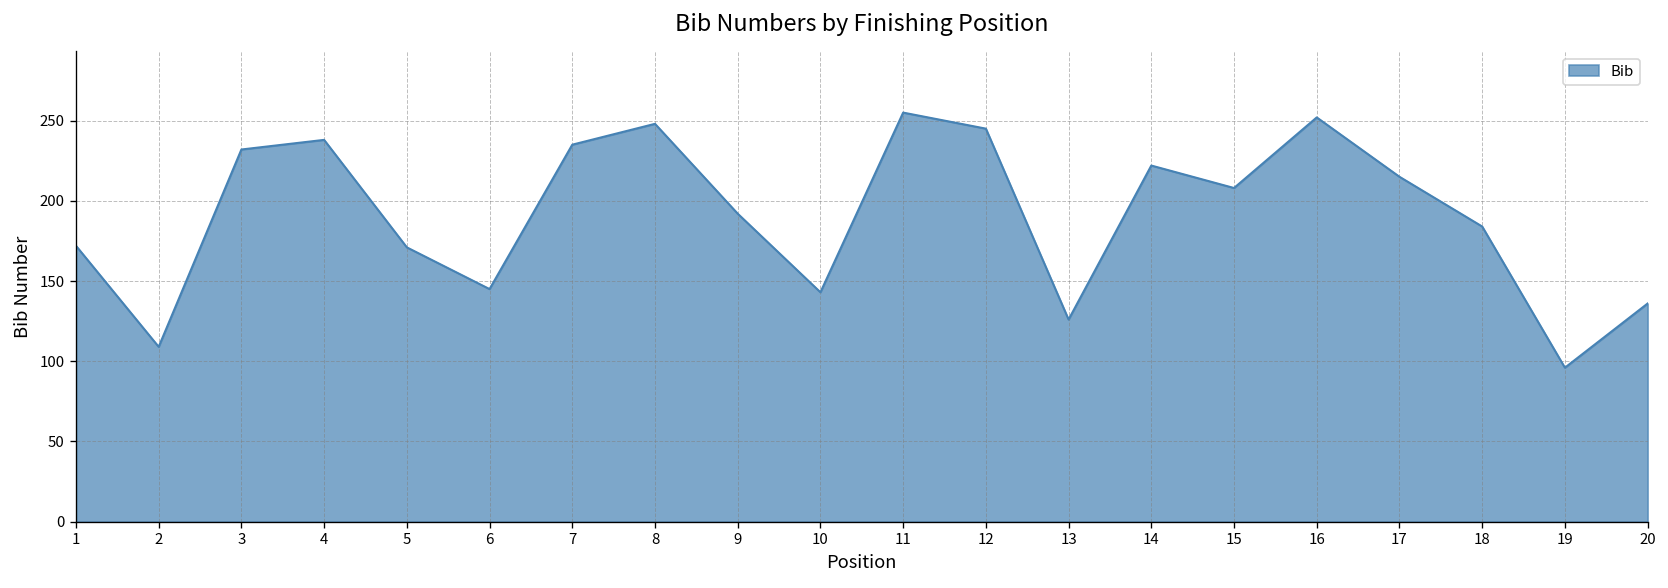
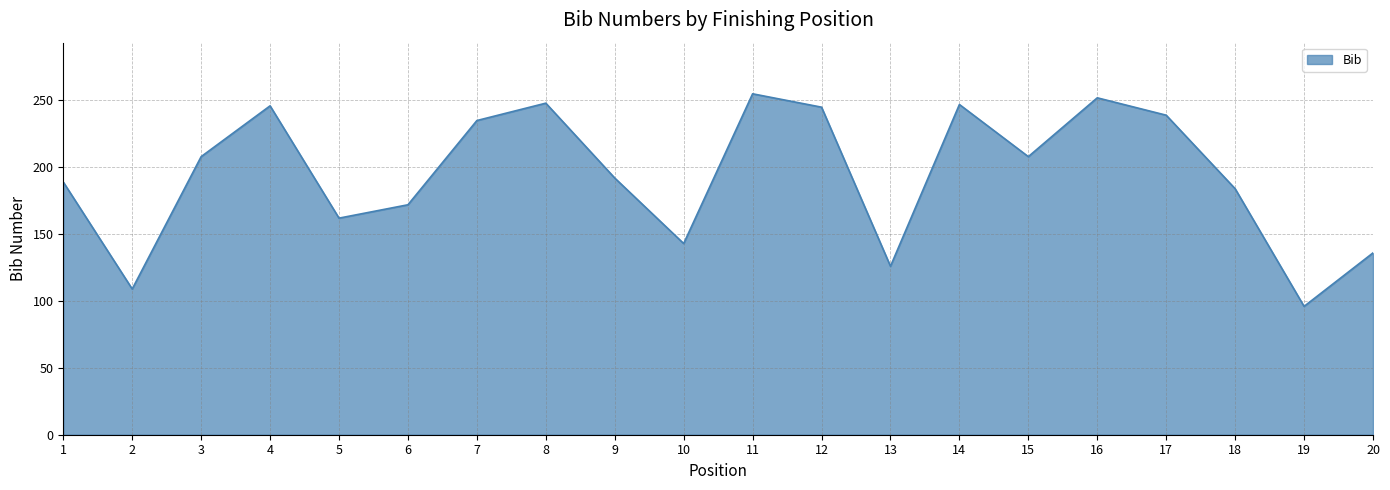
  {
-   "1": 172,
+   "1": 189,
    "2": 109,
-   "3": 232,
-   "4": 238,
-   "5": 171,
-   "6": 145,
+   "3": 208,
+   "4": 246,
+   "5": 162,
+   "6": 172,
    "7": 235,
    "8": 248,
    "9": 192,
    "10": 143,
    "11": 255,
    "12": 245,
    "13": 126,
-   "14": 222,
+   "14": 247,
    "15": 208,
    "16": 252,
-   "17": 215,
+   "17": 239,
    "18": 184,
    "19": 96,
    "20": 136
  }
